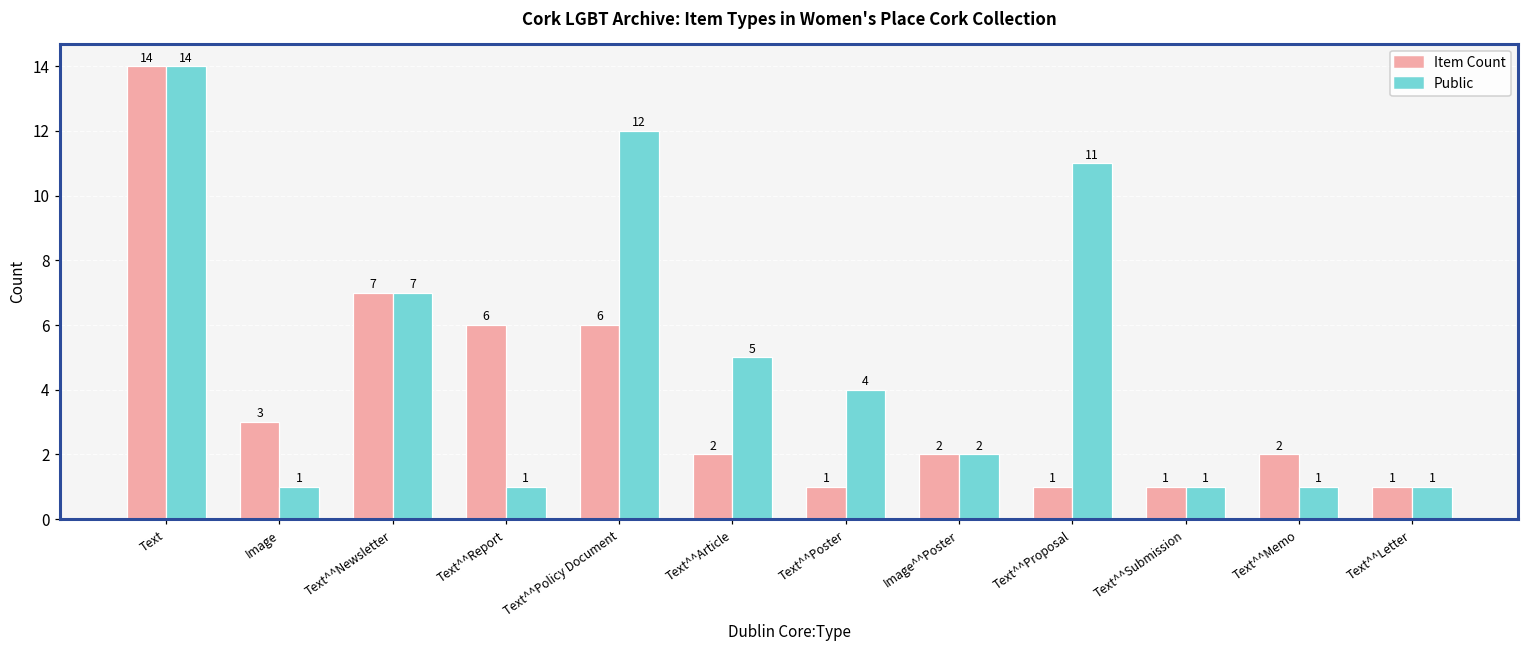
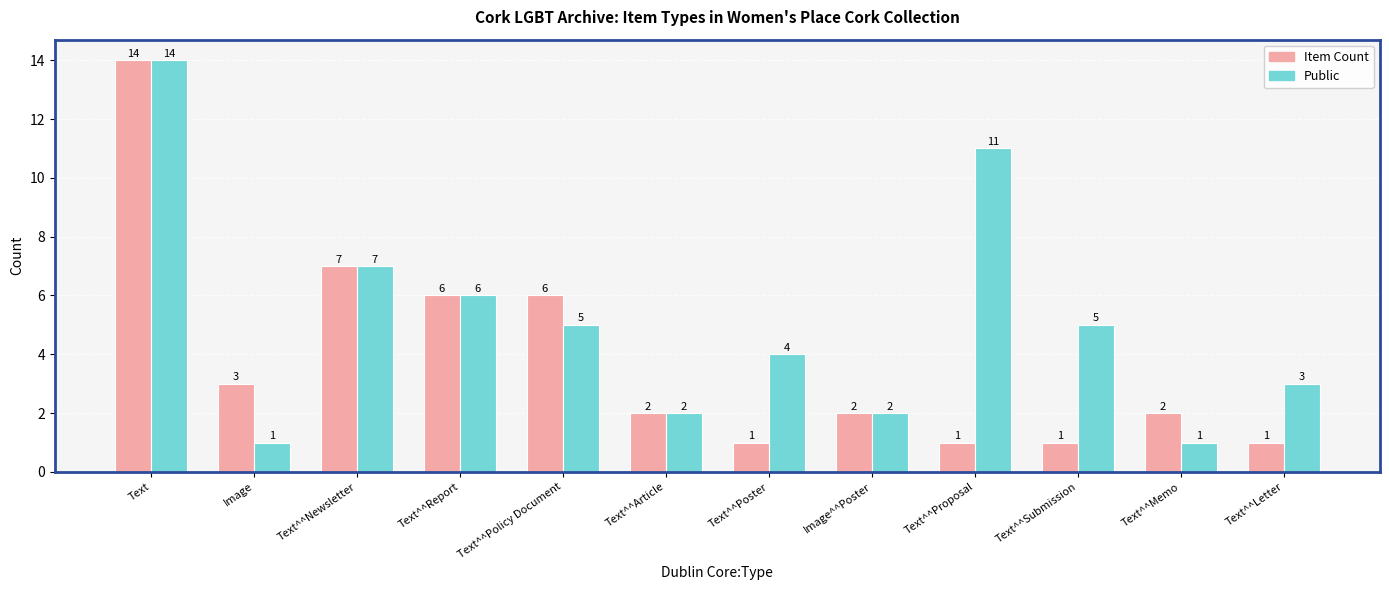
  {
    "Item Count": {
      "Text": 14,
      "Image": 3,
      "Text^^Newsletter": 7,
      "Text^^Report": 6,
      "Text^^Policy Document": 6,
      "Text^^Article": 2,
      "Text^^Poster": 1,
      "Image^^Poster": 2,
      "Text^^Proposal": 1,
      "Text^^Submission": 1,
      "Text^^Memo": 2,
      "Text^^Letter": 1
    },
    "Public": {
      "Text": 14,
      "Image": 1,
      "Text^^Newsletter": 7,
-     "Text^^Report": 1,
-     "Text^^Policy Document": 12,
-     "Text^^Article": 5,
+     "Text^^Report": 6,
+     "Text^^Policy Document": 5,
+     "Text^^Article": 2,
      "Text^^Poster": 4,
      "Image^^Poster": 2,
      "Text^^Proposal": 11,
-     "Text^^Submission": 1,
+     "Text^^Submission": 5,
      "Text^^Memo": 1,
-     "Text^^Letter": 1
+     "Text^^Letter": 3
    }
  }
